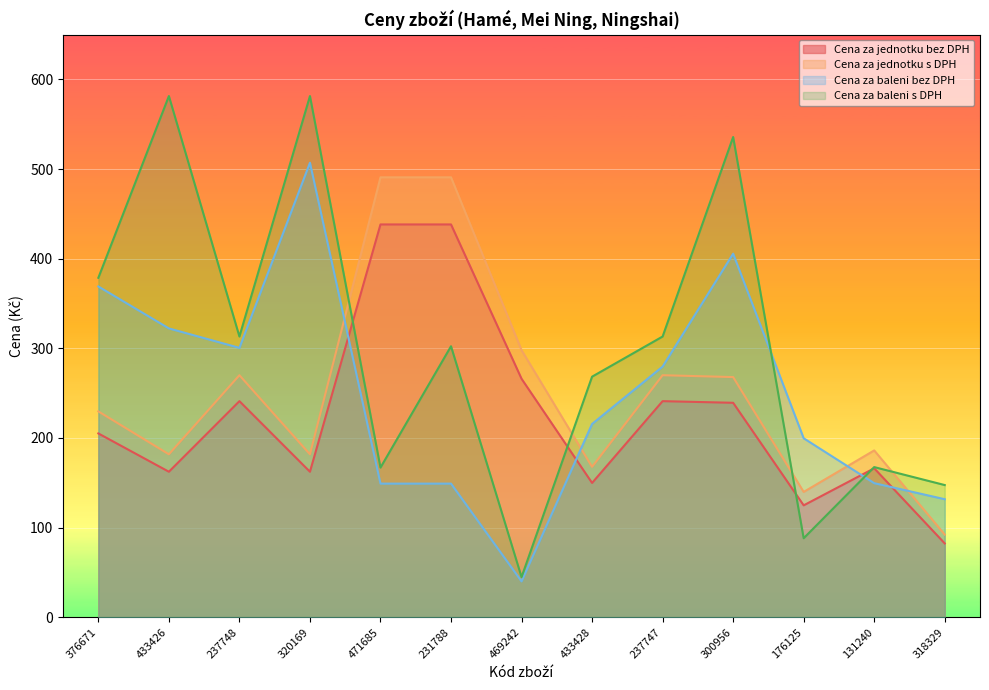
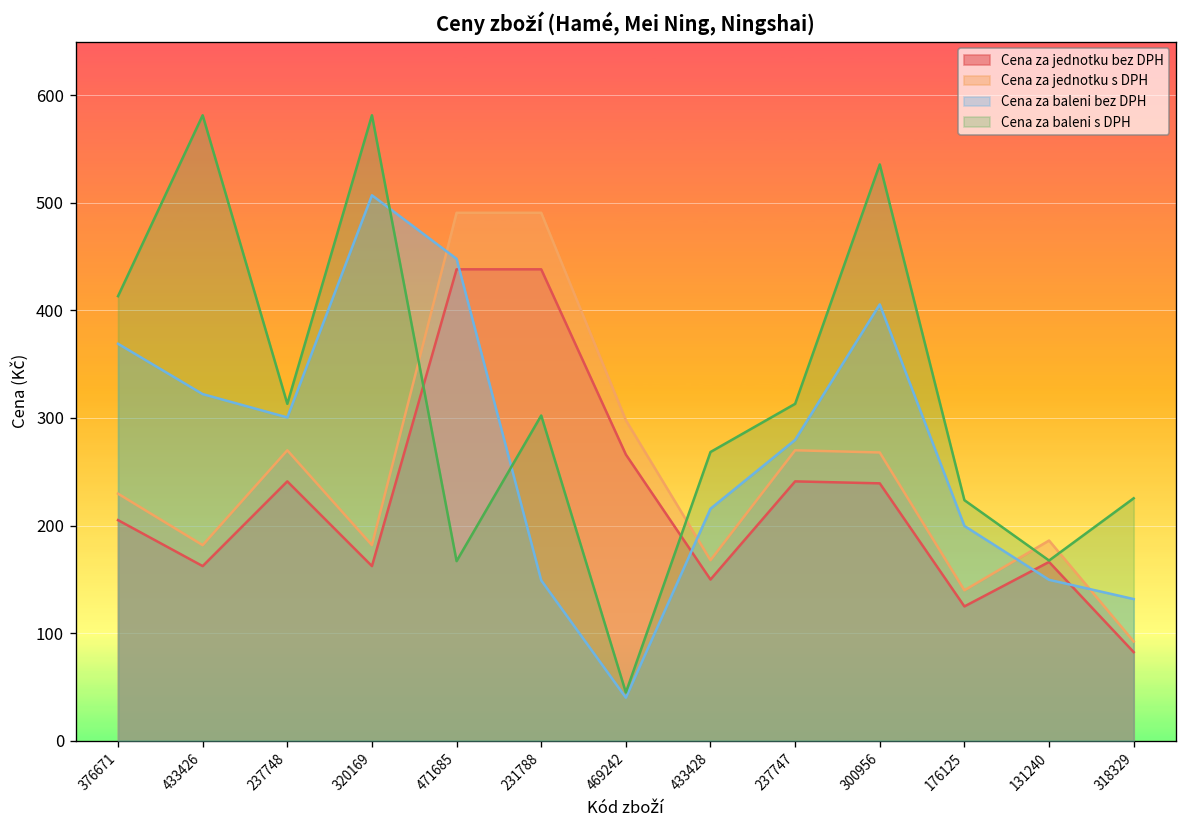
  {
    "Cena za baleni bez DPH": {
      "376671": 370,
      "433426": 320,
      "237748": 300,
      "320169": 510,
-     "471685": 150,
+     "471685": 450,
      "231788": 150,
      "469242": 40,
      "433428": 220,
      "237747": 280,
      "300956": 410,
      "176125": 200,
      "131240": 150,
      "318329": 130
    },
    "Cena za baleni s DPH": {
-     "376671": 380,
+     "376671": 410,
      "433426": 580,
      "237748": 310,
      "320169": 580,
      "471685": 170,
      "231788": 300,
      "469242": 40,
      "433428": 270,
      "237747": 310,
      "300956": 540,
-     "176125": 90,
-     "318329": 150
+     "176125": 220,
+     "318329": 230
    }
  }
